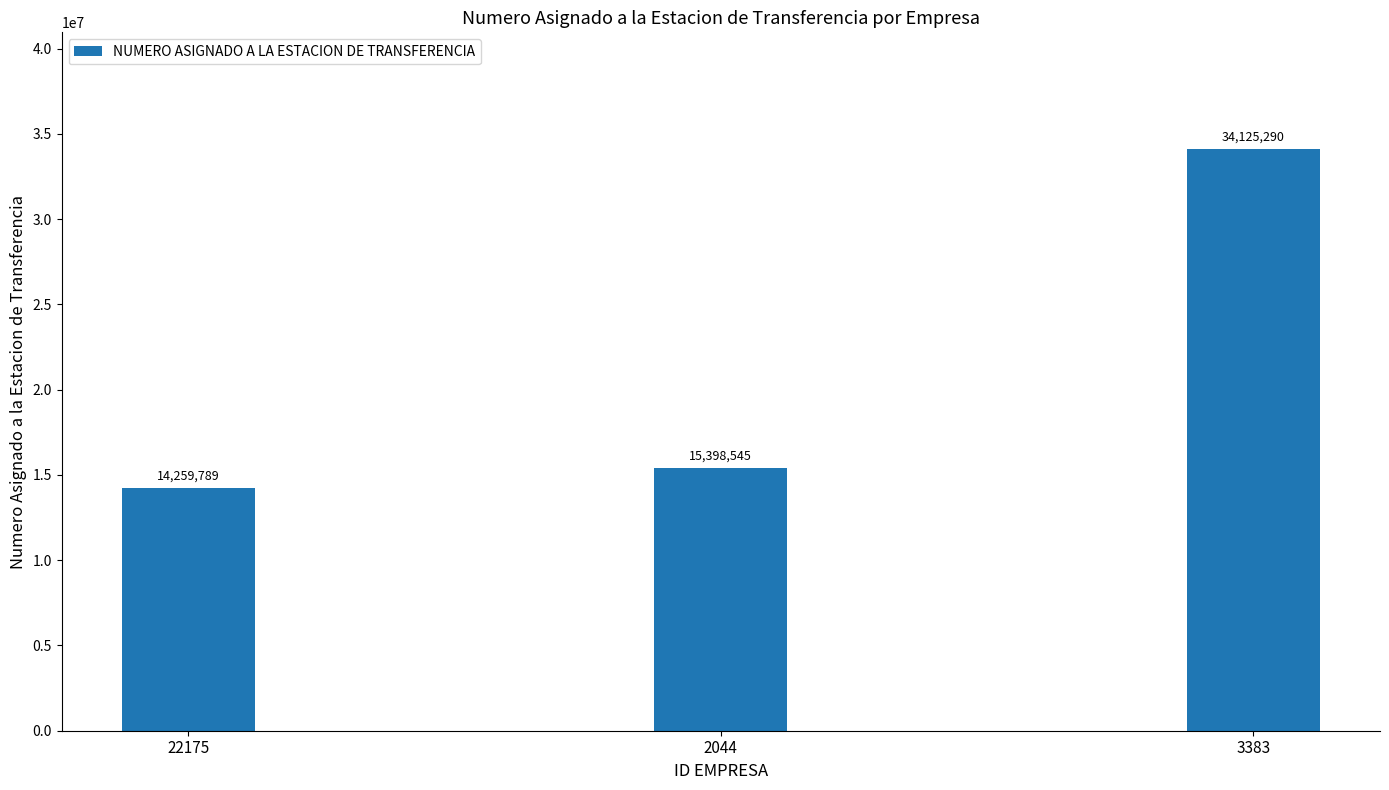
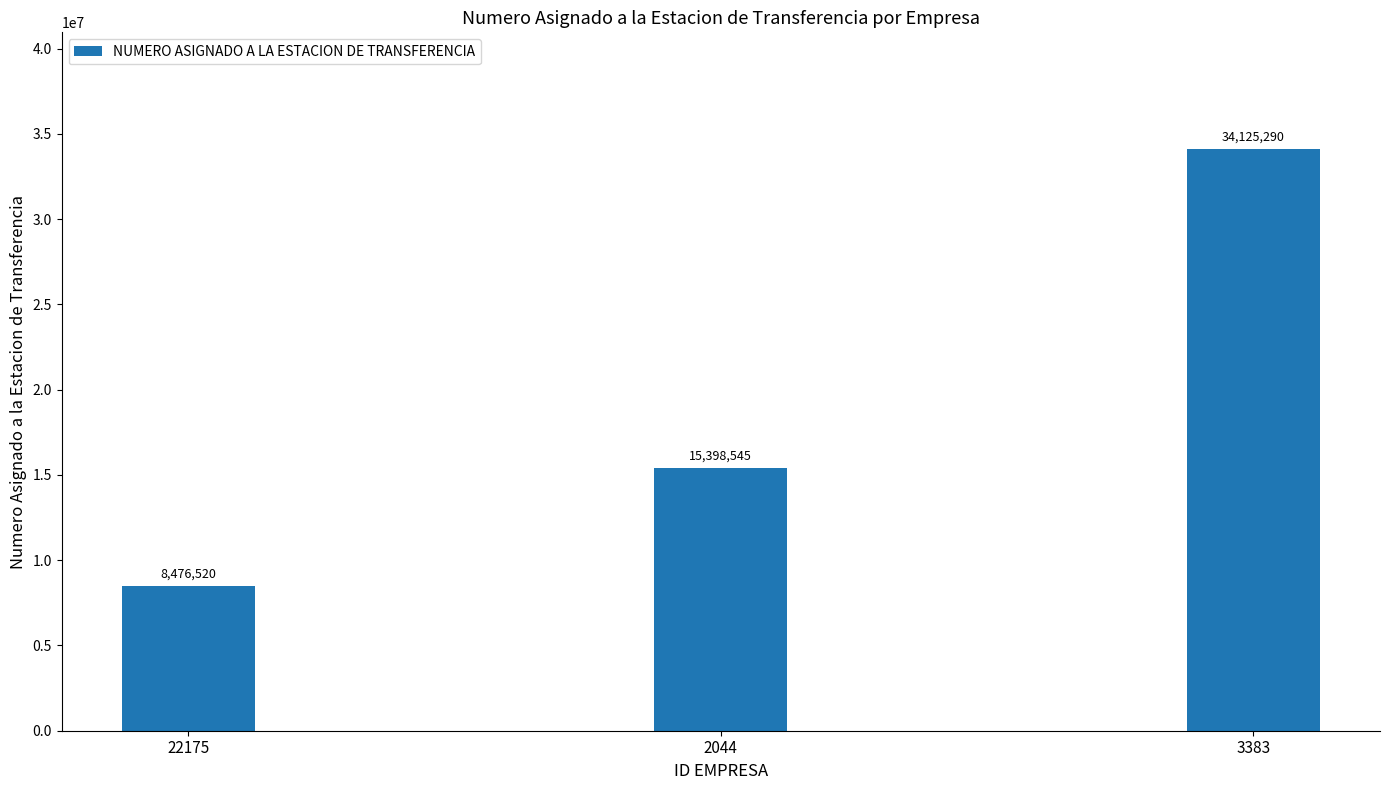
  {
-   "22175": "14,259,789",
+   "22175": "8,476,520",
    "2044": "15,398,545",
    "3383": "34,125,290"
  }
